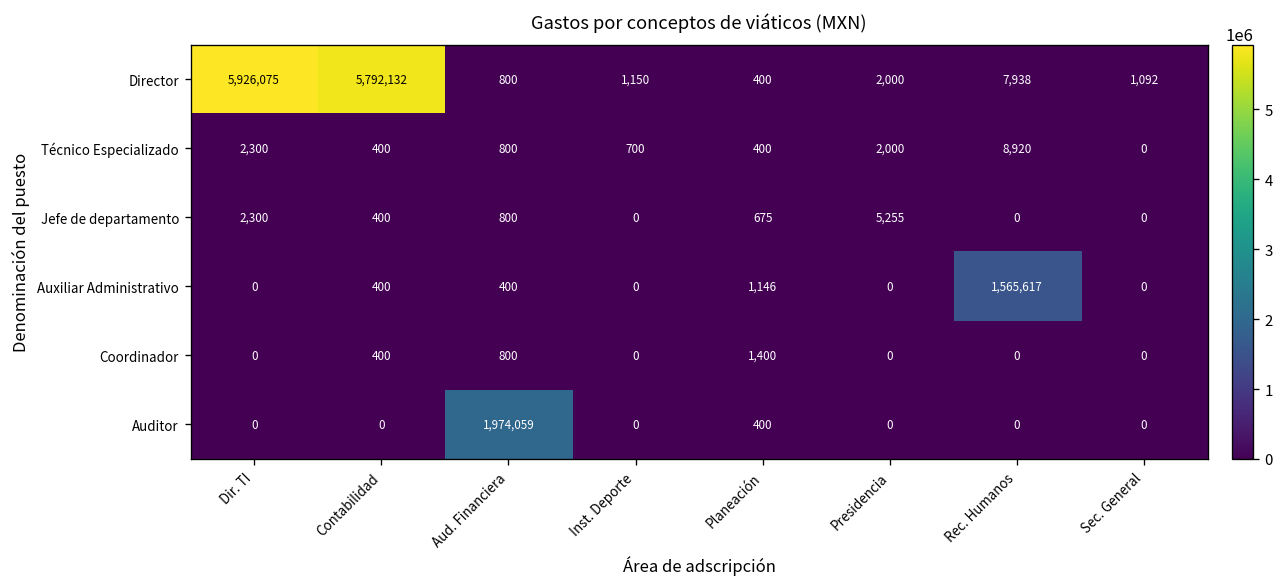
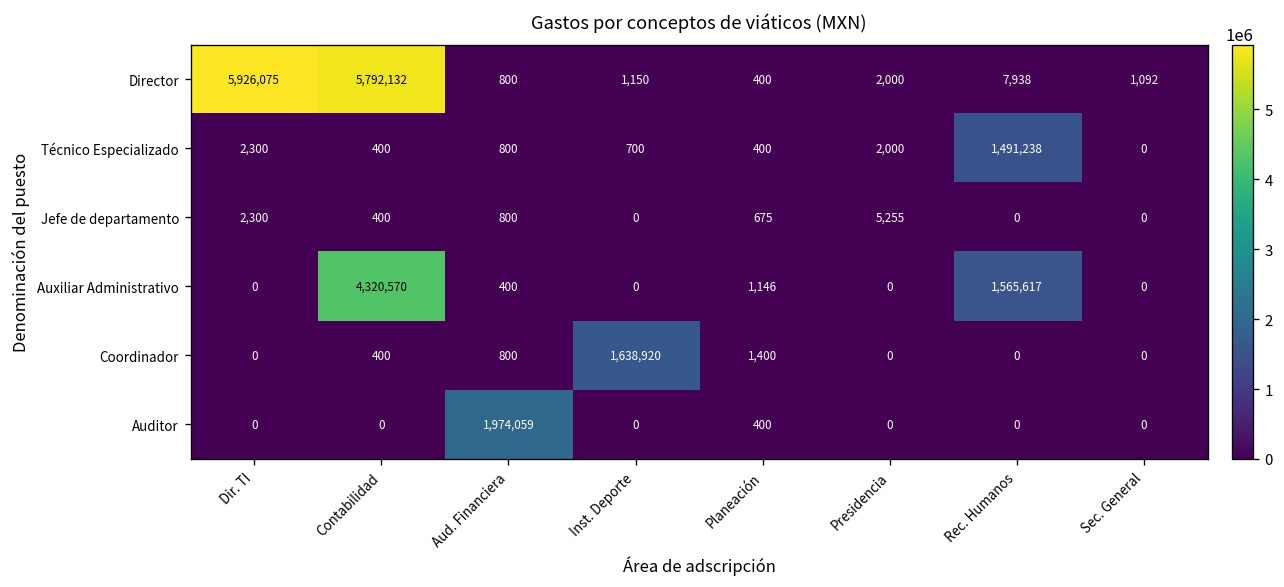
  {
    "Director": {
      "Dir. TI": "5,926,075",
      "Contabilidad": "5,792,132",
      "Aud. Financiera": "800",
      "Inst. Deporte": "1,150",
      "Planeación": "400",
      "Presidencia": "2,000",
      "Rec. Humanos": "7,938",
      "Sec. General": "1,092"
    },
    "Técnico Especializado": {
      "Dir. TI": "2,300",
      "Contabilidad": "400",
      "Aud. Financiera": "800",
      "Inst. Deporte": "700",
      "Planeación": "400",
      "Presidencia": "2,000",
-     "Rec. Humanos": "8,920",
+     "Rec. Humanos": "1,491,238",
      "Sec. General": "0"
    },
    "Jefe de departamento": {
      "Dir. TI": "2,300",
      "Contabilidad": "400",
      "Aud. Financiera": "800",
      "Inst. Deporte": "0",
      "Planeación": "675",
      "Presidencia": "5,255",
      "Rec. Humanos": "0",
      "Sec. General": "0"
    },
    "Auxiliar Administrativo": {
      "Dir. TI": "0",
-     "Contabilidad": "400",
+     "Contabilidad": "4,320,570",
      "Aud. Financiera": "400",
      "Inst. Deporte": "0",
      "Planeación": "1,146",
      "Presidencia": "0",
      "Rec. Humanos": "1,565,617",
      "Sec. General": "0"
    },
    "Coordinador": {
      "Dir. TI": "0",
      "Contabilidad": "400",
      "Aud. Financiera": "800",
-     "Inst. Deporte": "0",
+     "Inst. Deporte": "1,638,920",
      "Planeación": "1,400",
      "Presidencia": "0",
      "Rec. Humanos": "0",
      "Sec. General": "0"
    },
    "Auditor": {
      "Dir. TI": "0",
      "Contabilidad": "0",
      "Aud. Financiera": "1,974,059",
      "Inst. Deporte": "0",
      "Planeación": "400",
      "Presidencia": "0",
      "Rec. Humanos": "0",
      "Sec. General": "0"
    }
  }
